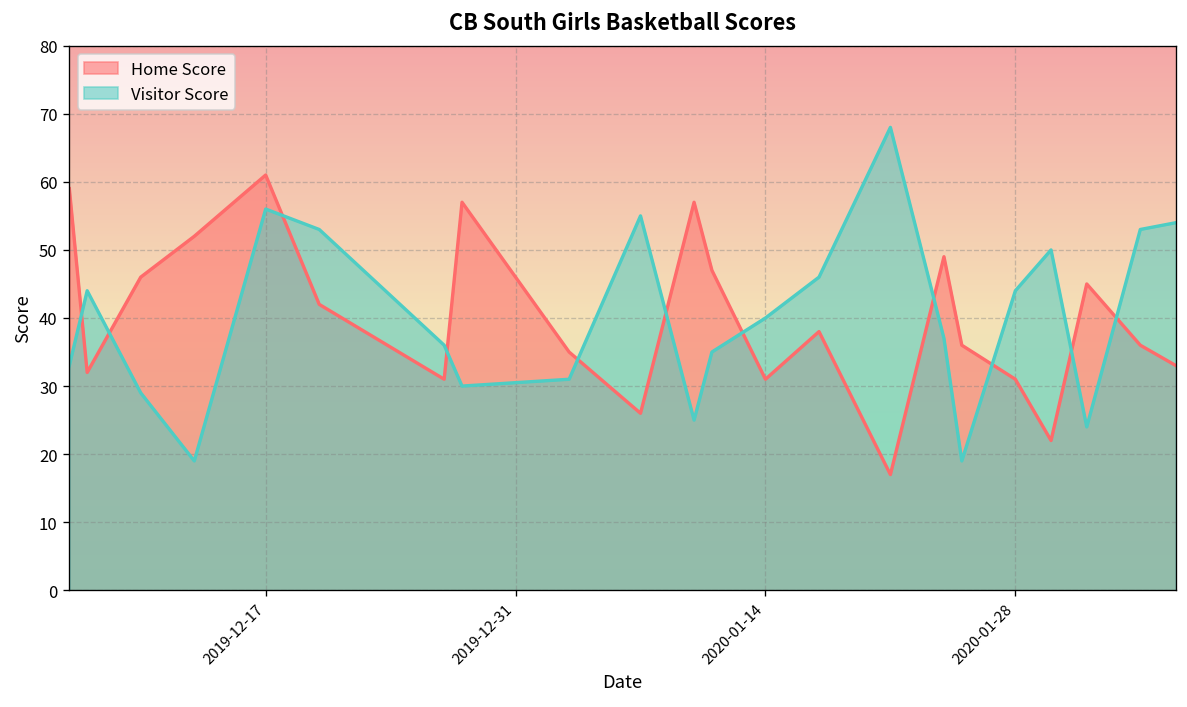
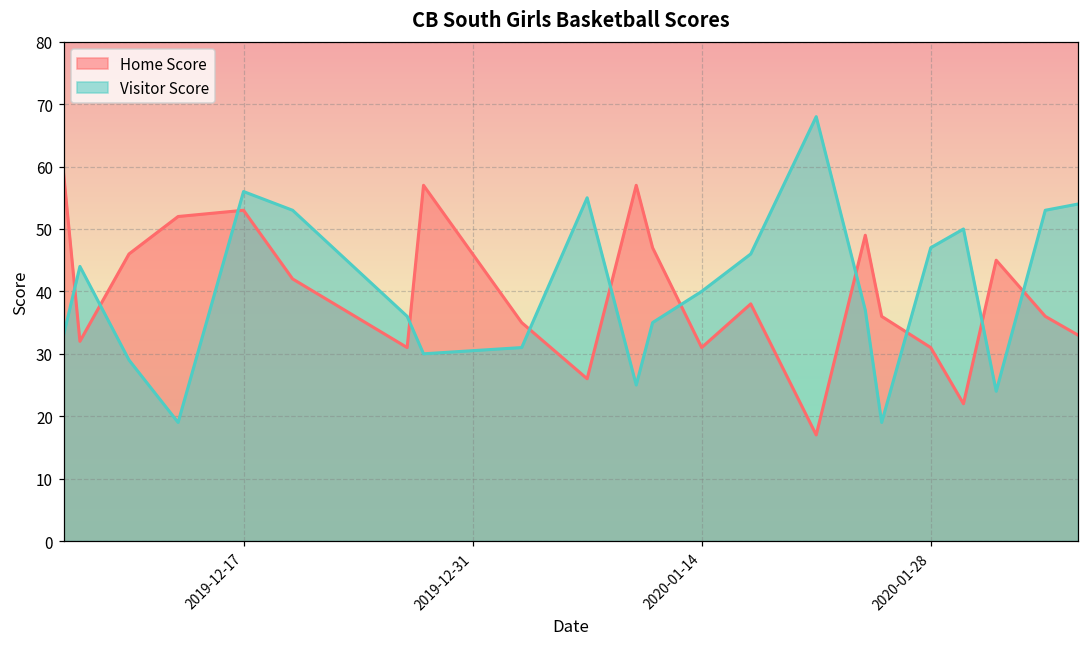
  {
    "Home Score": {
-     "2019-12-17": 61,
+     "2019-12-17": 53,
      "2020-01-14": 31,
      "2020-01-28": 31
    },
    "Visitor Score": {
      "2019-12-17": 56,
      "2020-01-14": 40,
-     "2020-01-28": 44
+     "2020-01-28": 47
    }
  }
